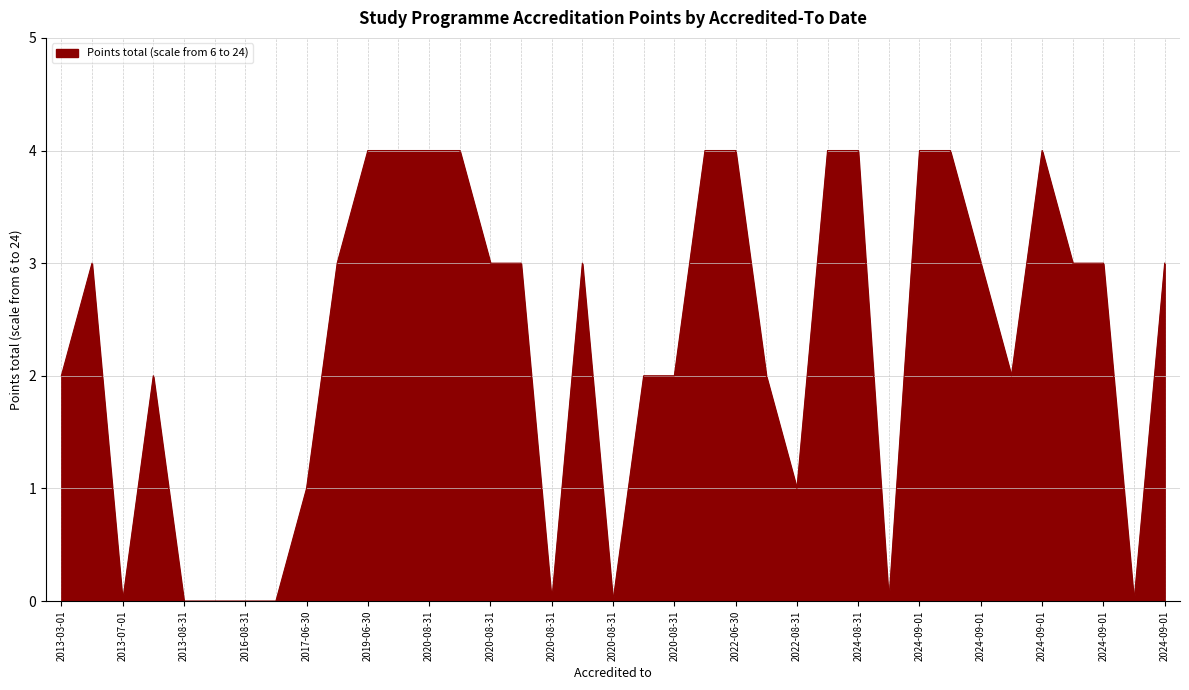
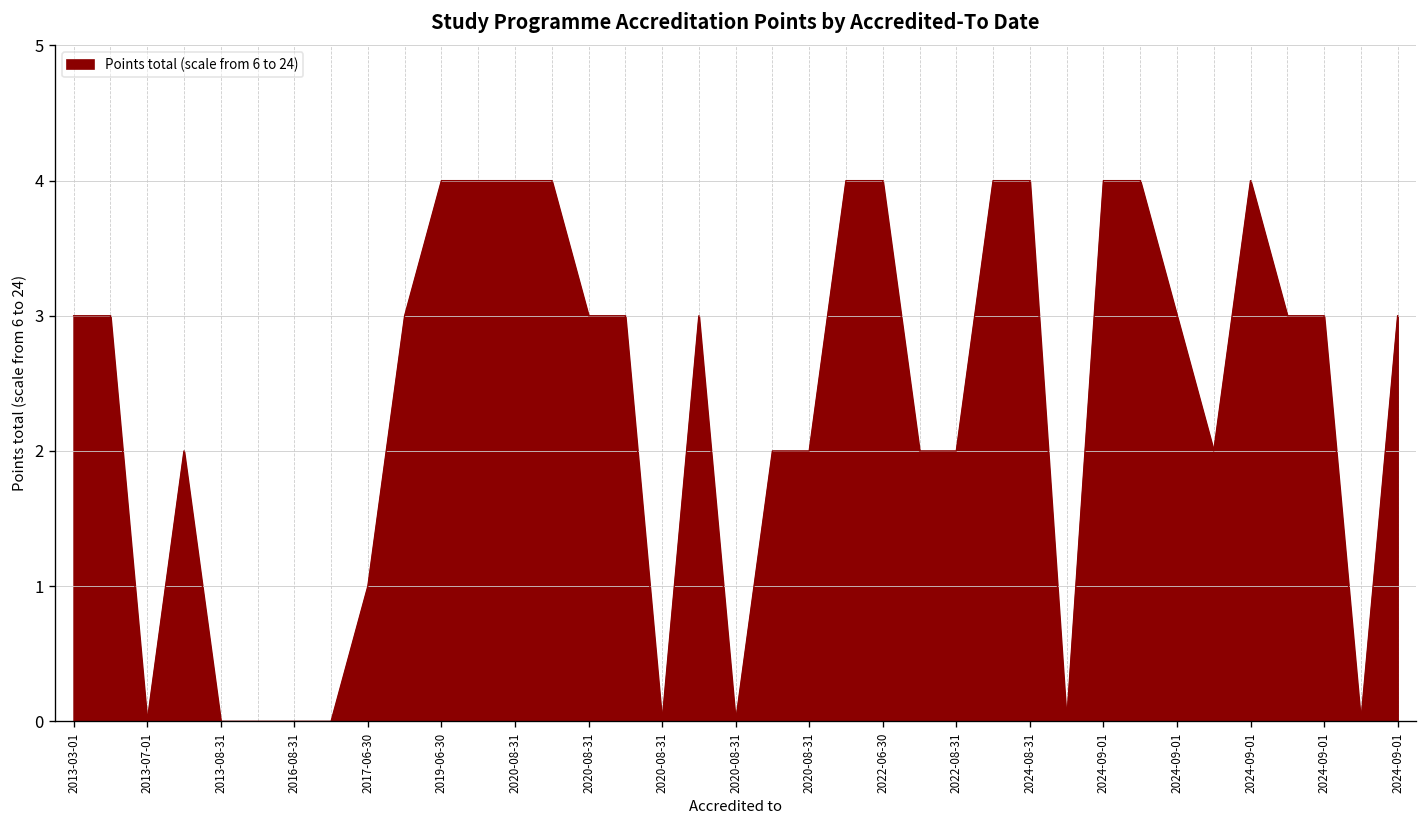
  {
-   "2013-03-01": 2,
+   "2013-03-01": 3,
    "2013-07-01": 0,
    "2017-06-30": 1,
    "2019-06-30": 4,
-   "2022-08-31": 1
+   "2022-08-31": 2
  }
